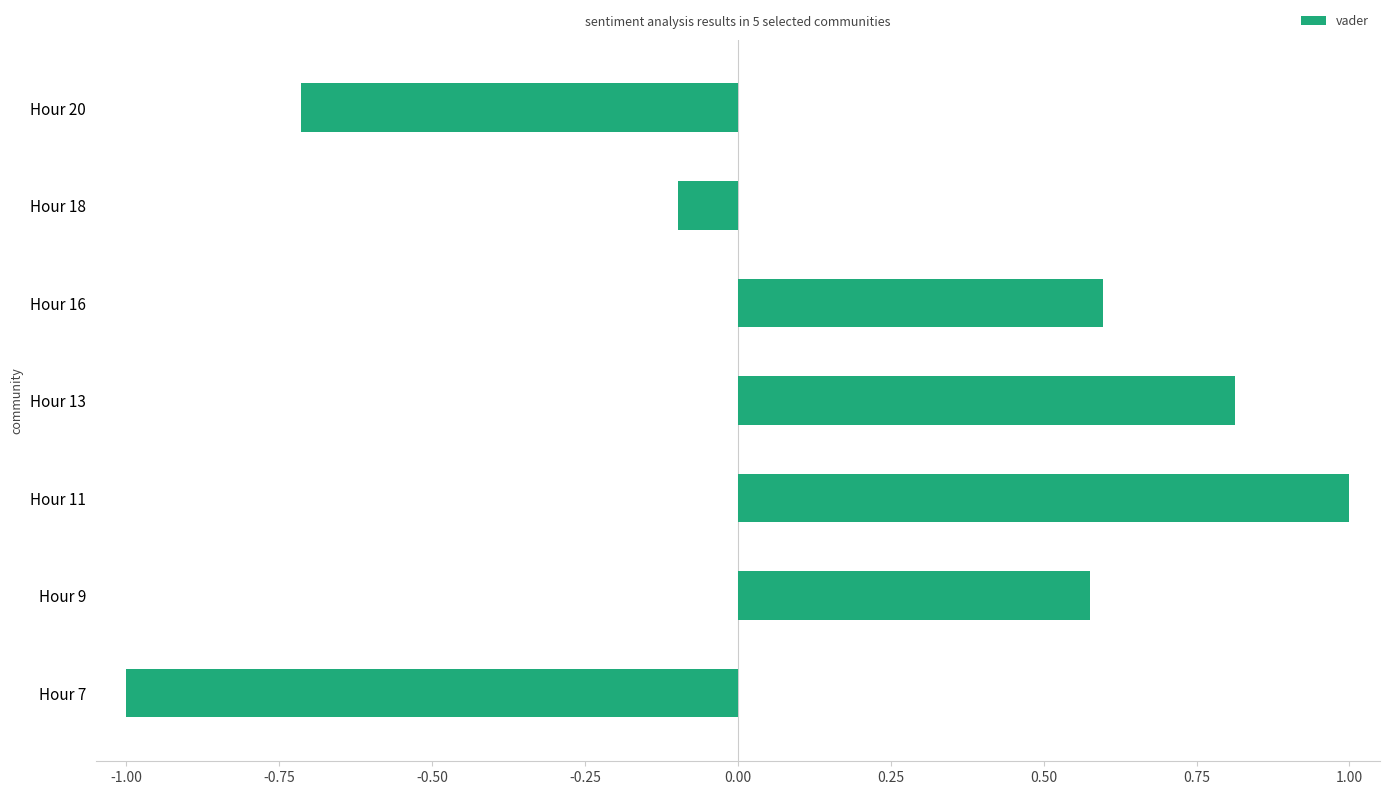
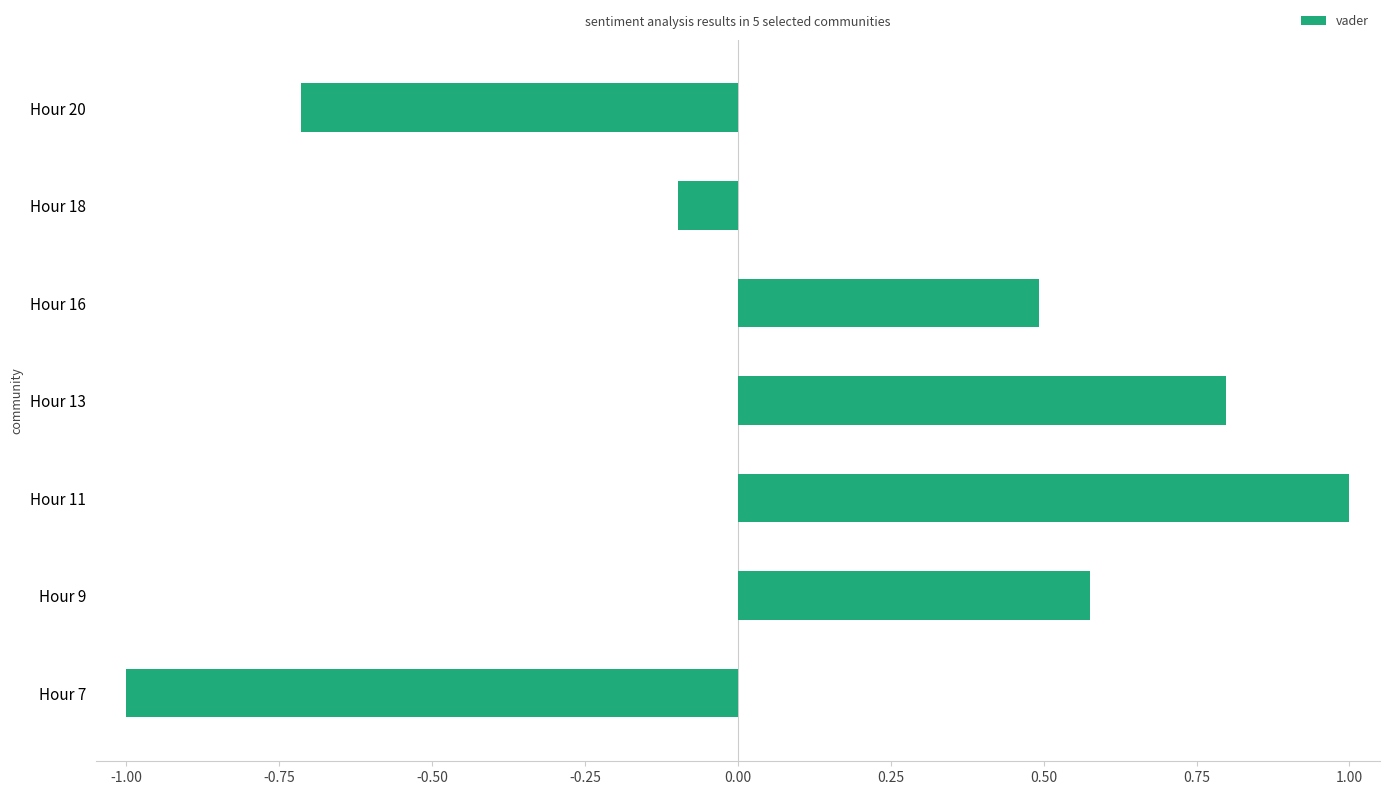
  {
    "Hour 20": -0.71,
    "Hour 18": -0.10,
-   "Hour 16": 0.60,
-   "Hour 13": 0.81,
+   "Hour 16": 0.49,
+   "Hour 13": 0.80,
    "Hour 11": 1.00,
    "Hour 9": 0.58,
    "Hour 7": -1.00
  }
